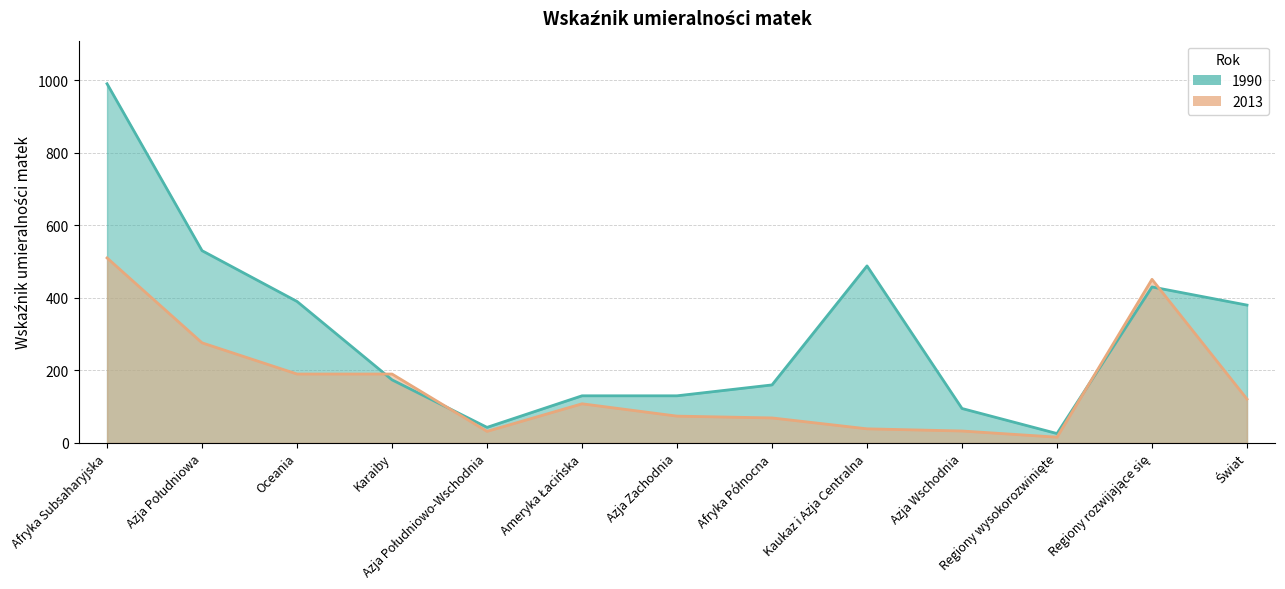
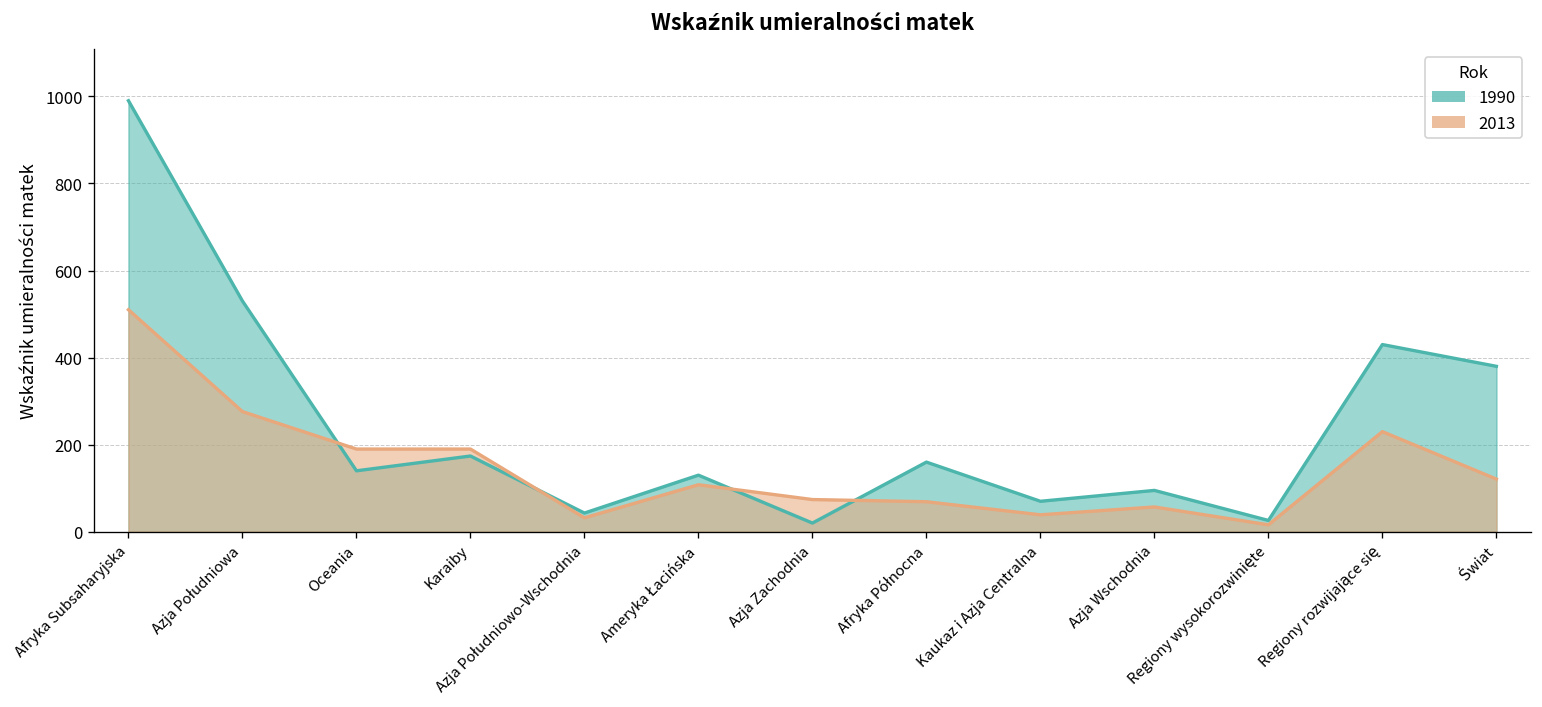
  {
    "1990": {
      "Afryka Subsaharyjska": 990,
      "Azja Południowa": 530,
-     "Oceania": 390,
+     "Oceania": 140,
      "Karaiby": 170,
      "Azja Południowo-Wschodnia": 40,
      "Ameryka Łacińska": 130,
-     "Azja Zachodnia": 130,
+     "Azja Zachodnia": 20,
      "Afryka Północna": 160,
-     "Kaukaz i Azja Centralna": 490,
+     "Kaukaz i Azja Centralna": 70,
      "Azja Wschodnia": 100,
      "Regiony wysokorozwinięte": 30,
      "Regiony rozwijające się": 430,
      "Świat": 380
    },
    "2013": {
      "Afryka Subsaharyjska": 510,
      "Azja Południowa": 280,
      "Oceania": 190,
      "Karaiby": 190,
      "Azja Południowo-Wschodnia": 30,
      "Ameryka Łacińska": 110,
      "Azja Zachodnia": 70,
      "Afryka Północna": 70,
      "Kaukaz i Azja Centralna": 40,
-     "Azja Wschodnia": 30,
+     "Azja Wschodnia": 60,
      "Regiony wysokorozwinięte": 20,
-     "Regiony rozwijające się": 450,
+     "Regiony rozwijające się": 230,
      "Świat": 120
    }
  }
